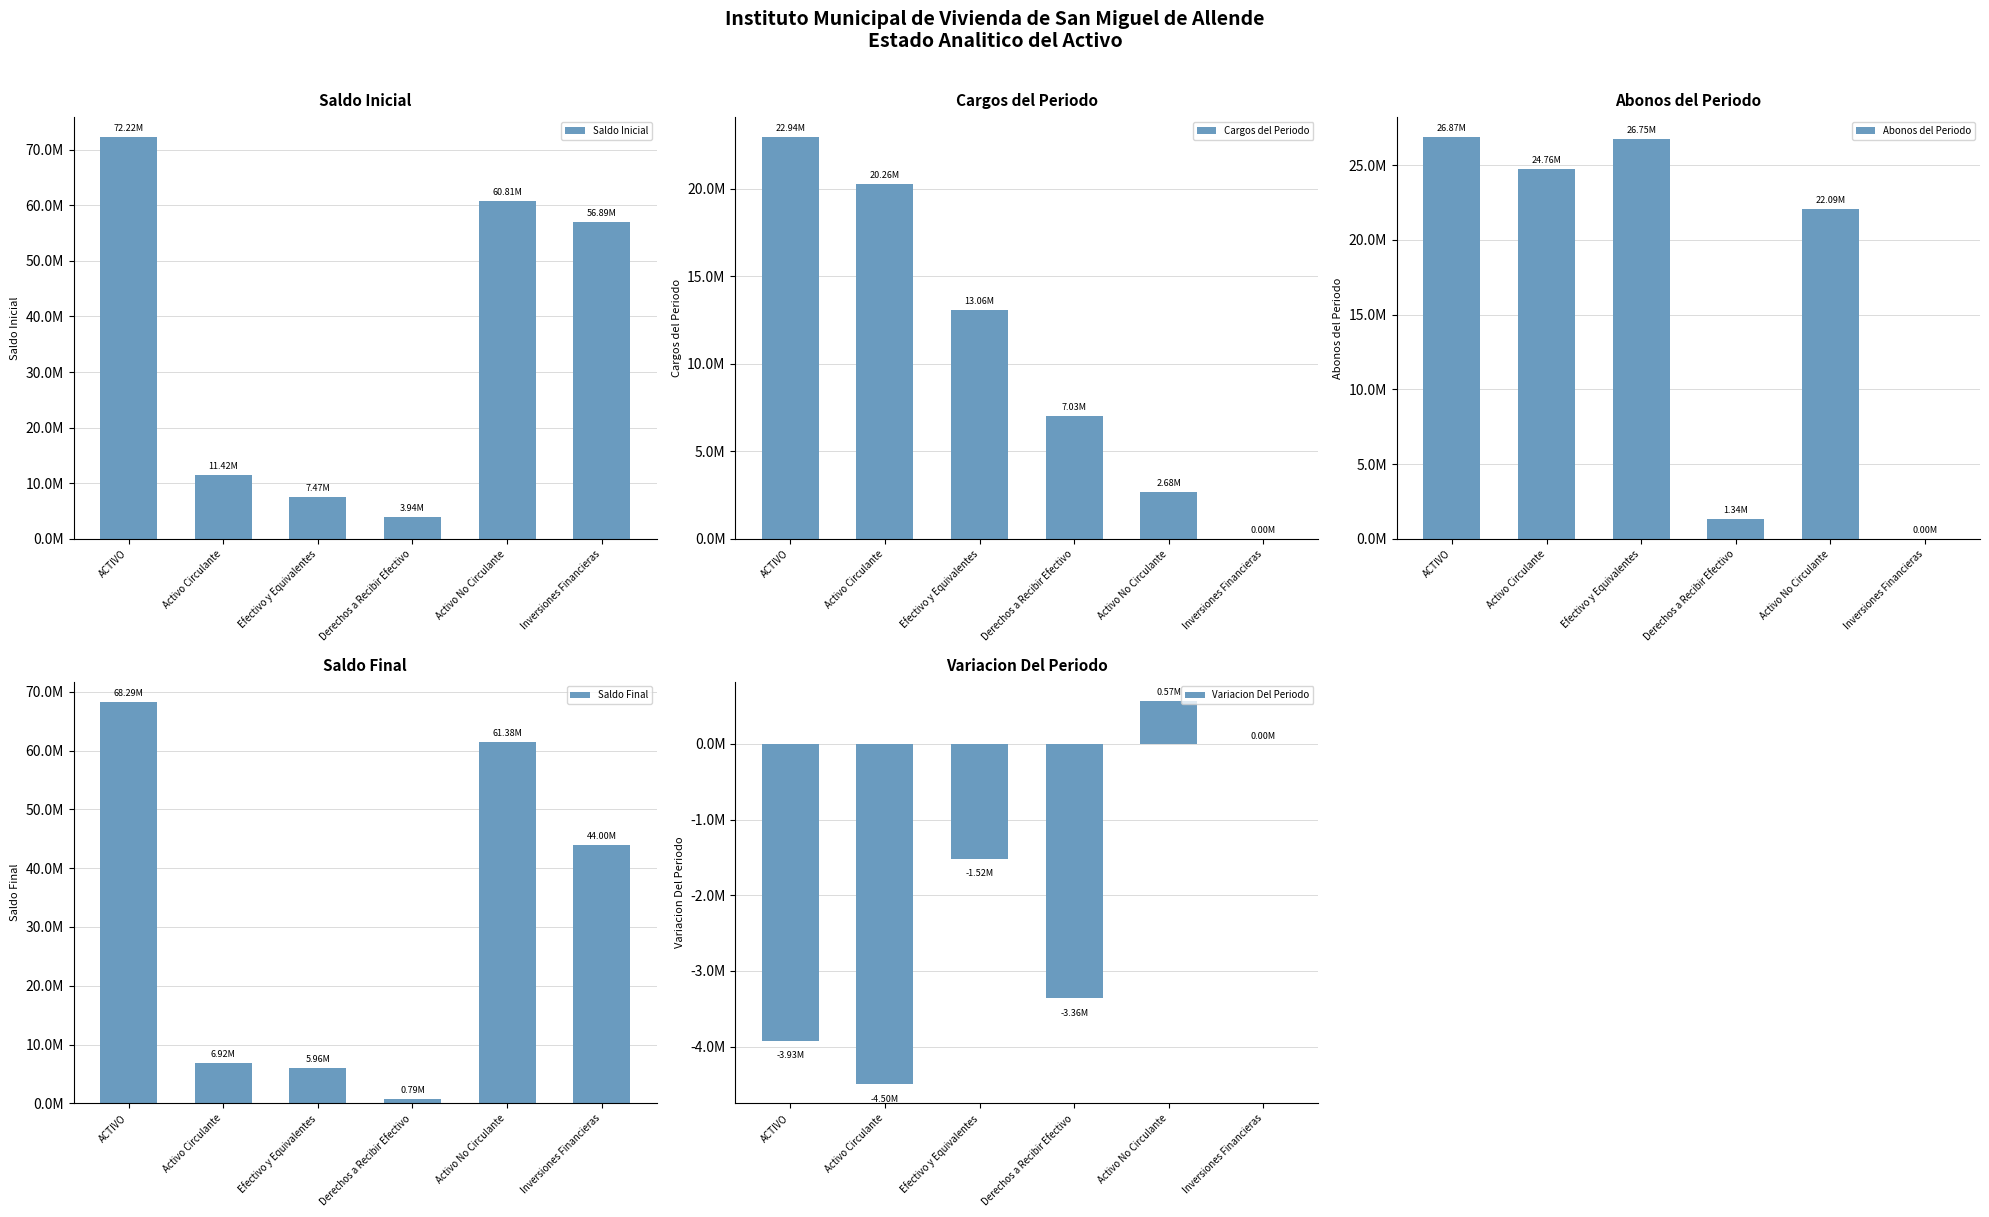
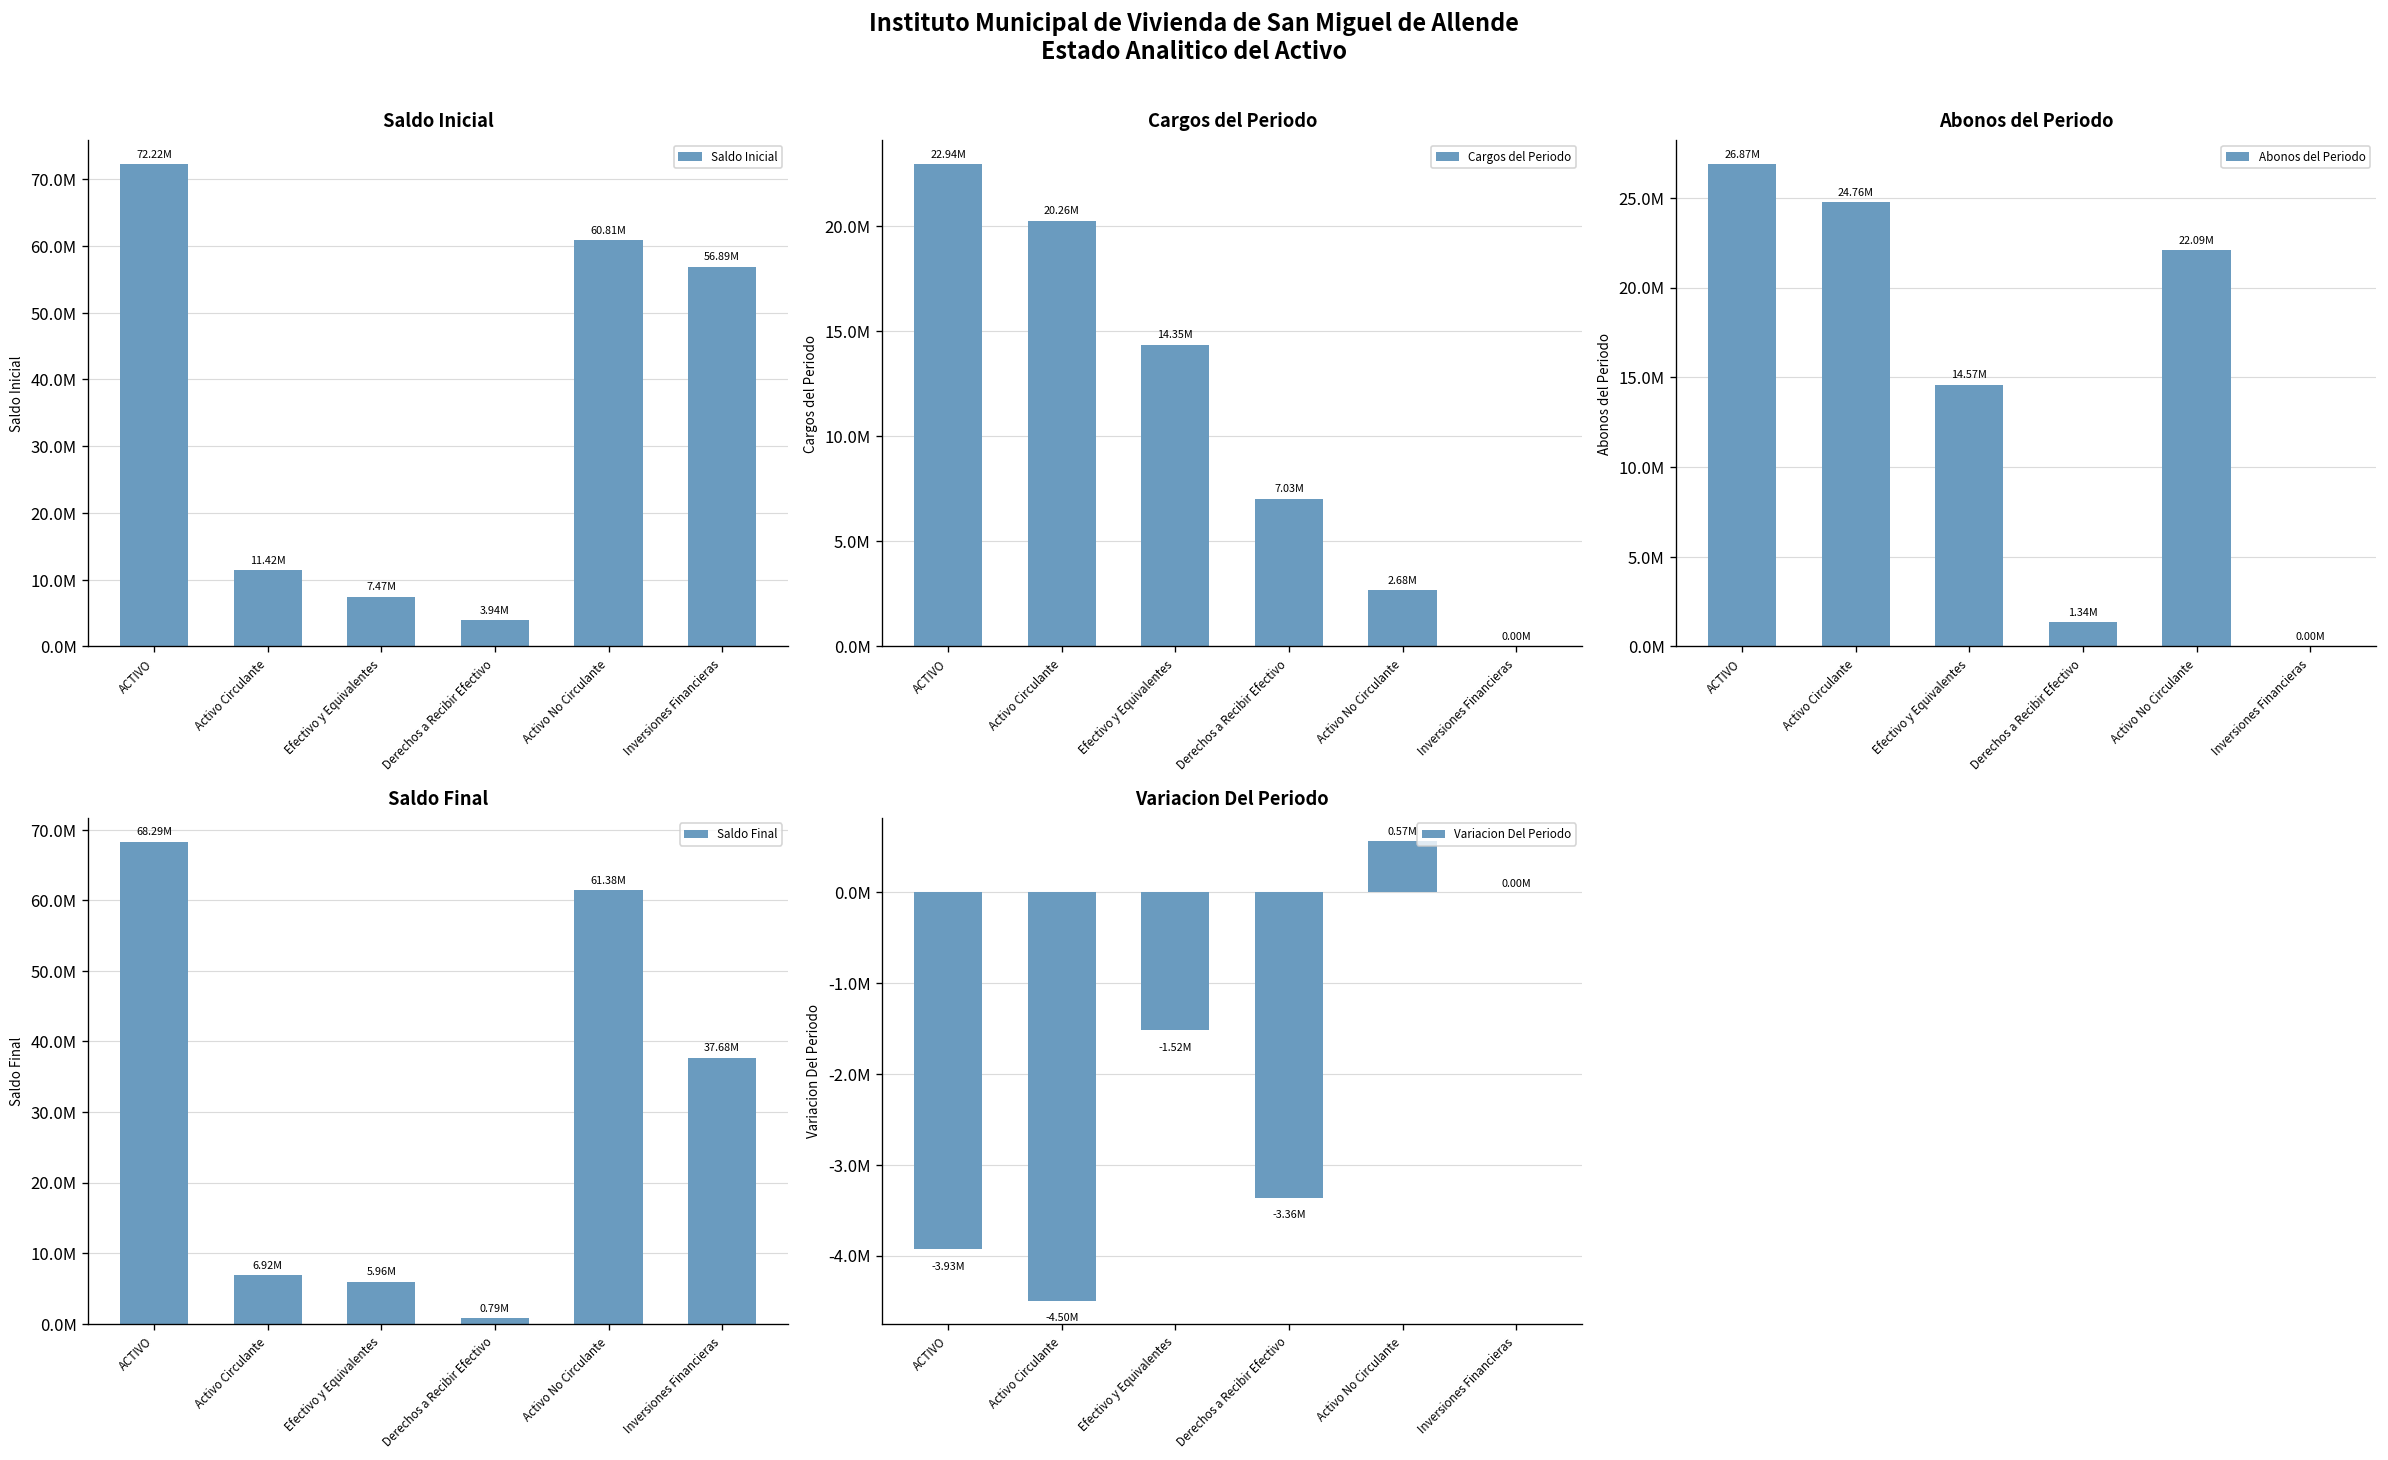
  {
    "Saldo Inicial": {
      "ACTIVO": "72.22M",
      "Activo Circulante": "11.42M",
      "Efectivo y Equivalentes": "7.47M",
      "Derechos a Recibir Efectivo": "3.94M",
      "Activo No Circulante": "60.81M",
      "Inversiones Financieras": "56.89M"
    },
    "Cargos del Periodo": {
      "ACTIVO": "22.94M",
      "Activo Circulante": "20.26M",
-     "Efectivo y Equivalentes": "13.06M",
+     "Efectivo y Equivalentes": "14.35M",
      "Derechos a Recibir Efectivo": "7.03M",
      "Activo No Circulante": "2.68M",
      "Inversiones Financieras": "0.00M"
    },
    "Abonos del Periodo": {
      "ACTIVO": "26.87M",
      "Activo Circulante": "24.76M",
-     "Efectivo y Equivalentes": "26.75M",
+     "Efectivo y Equivalentes": "14.57M",
      "Derechos a Recibir Efectivo": "1.34M",
      "Activo No Circulante": "22.09M",
      "Inversiones Financieras": "0.00M"
    },
    "Saldo Final": {
      "ACTIVO": "68.29M",
      "Activo Circulante": "6.92M",
      "Efectivo y Equivalentes": "5.96M",
      "Derechos a Recibir Efectivo": "0.79M",
      "Activo No Circulante": "61.38M",
-     "Inversiones Financieras": "44.00M"
+     "Inversiones Financieras": "37.68M"
    },
    "Variacion Del Periodo": {
      "ACTIVO": "-3.93M",
      "Activo Circulante": "-4.50M",
      "Efectivo y Equivalentes": "-1.52M",
      "Derechos a Recibir Efectivo": "-3.36M",
      "Inversiones Financieras": "0.00M"
    }
  }
